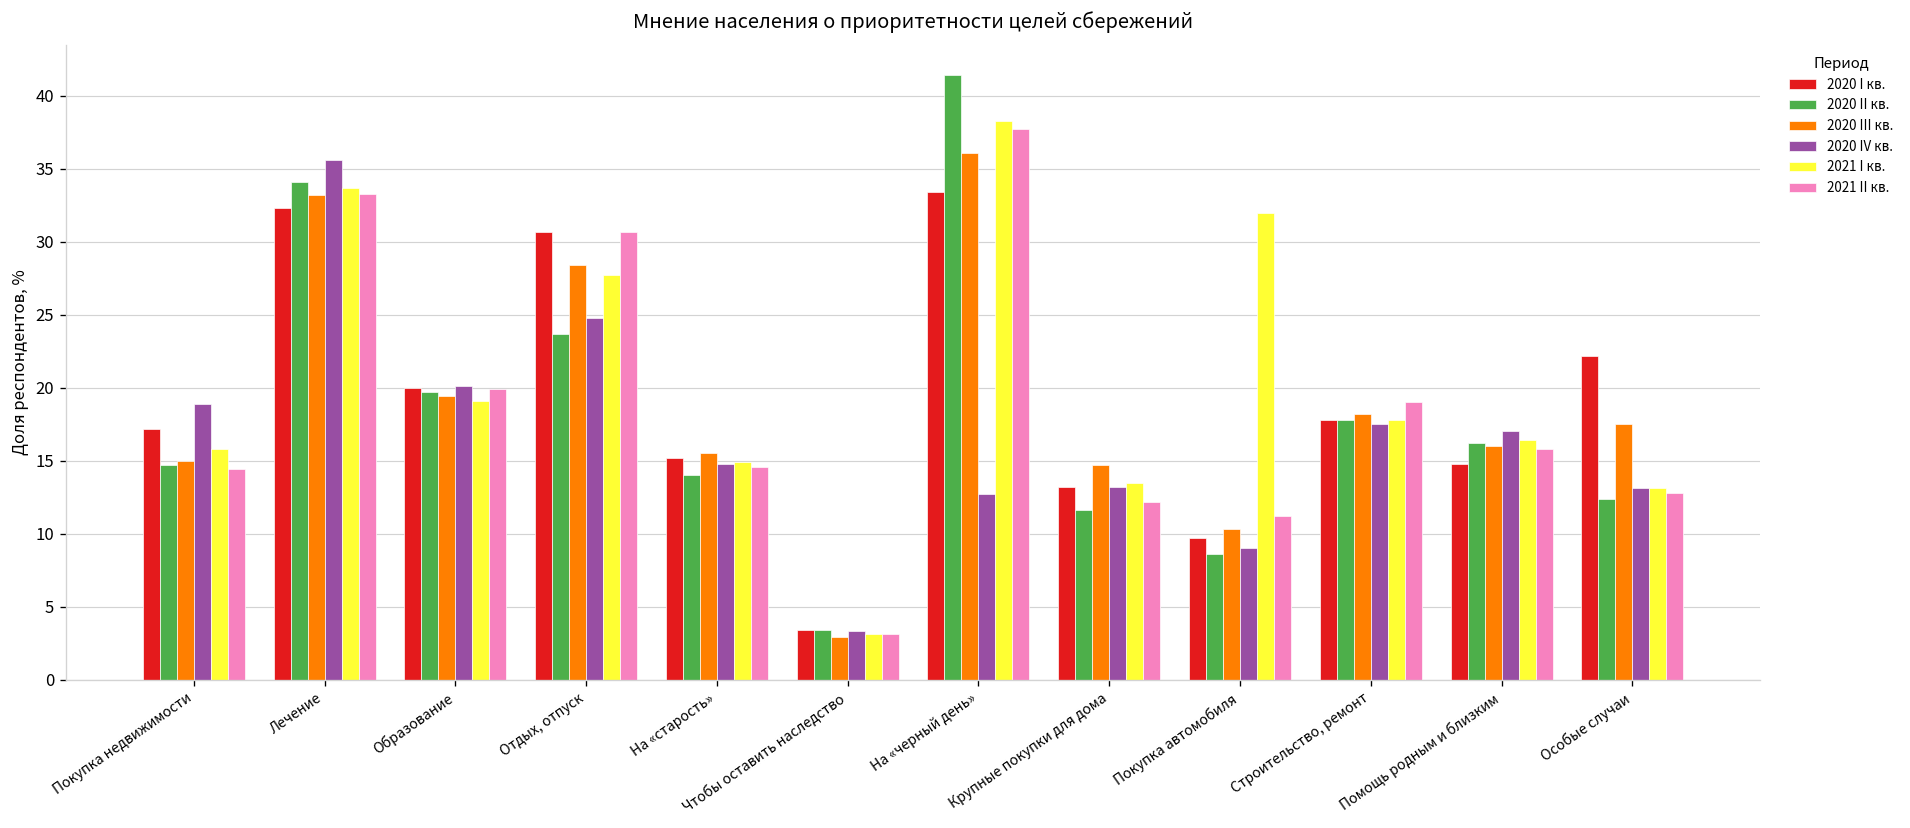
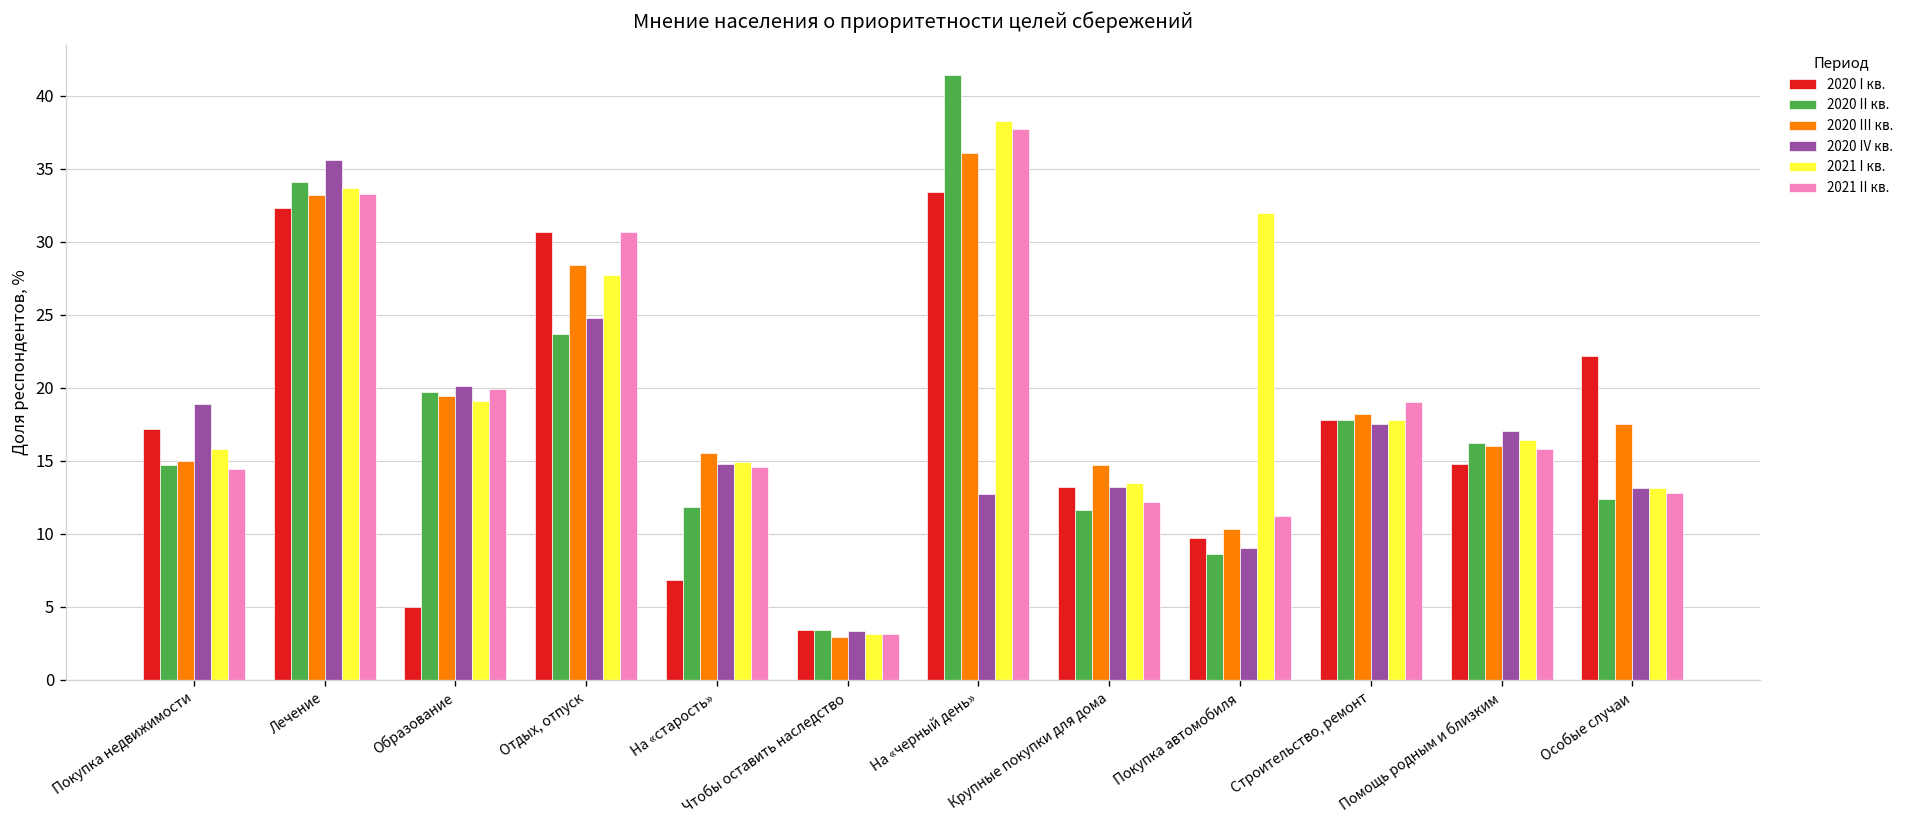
  {
    "2020 I кв.": {
      "Покупка недвижимости": 17.2,
      "Лечение": 32.3,
-     "Образование": 20,
+     "Образование": 5,
      "Отдых, отпуск": 30.7,
-     "На «старость»": 15.2,
+     "На «старость»": 6.8,
      "Чтобы оставить наследство": 3.4,
      "На «черный день»": 33.4,
      "Крупные покупки для дома": 13.2,
      "Покупка автомобиля": 9.7,
      "Строительство, ремонт": 17.8,
      "Помощь родным и близким": 14.8,
      "Особые случаи": 22.2
    },
    "2020 II кв.": {
      "Покупка недвижимости": 14.7,
      "Лечение": 34.1,
      "Образование": 19.7,
      "Отдых, отпуск": 23.7,
-     "На «старость»": 14.0,
+     "На «старость»": 11.8,
      "Чтобы оставить наследство": 3.4,
      "На «черный день»": 41.4,
      "Крупные покупки для дома": 11.6,
      "Покупка автомобиля": 8.6,
      "Строительство, ремонт": 17.8,
      "Помощь родным и близким": 16.2,
      "Особые случаи": 12.4
    },
    "2020 III кв.": {
      "Покупка недвижимости": 15.0,
      "Лечение": 33.2,
      "Образование": 19.4,
      "Отдых, отпуск": 28.4,
      "На «старость»": 15.5,
      "Чтобы оставить наследство": 2.9,
      "На «черный день»": 36.1,
      "Крупные покупки для дома": 14.7,
      "Покупка автомобиля": 10.3,
      "Строительство, ремонт": 18.2,
      "Помощь родным и близким": 16.0,
      "Особые случаи": 17.5
    },
    "2020 IV кв.": {
      "Покупка недвижимости": 18.9,
      "Лечение": 35.6,
      "Образование": 20.1,
      "Отдых, отпуск": 24.8,
      "На «старость»": 14.8,
      "Чтобы оставить наследство": 3.3,
      "На «черный день»": 12.7,
      "Крупные покупки для дома": 13.2,
      "Покупка автомобиля": 9.0,
      "Строительство, ремонт": 17.5,
      "Помощь родным и близким": 17.0,
      "Особые случаи": 13.1
    },
    "2021 I кв.": {
      "Покупка недвижимости": 15.8,
      "Лечение": 33.7,
      "Образование": 19.1,
      "Отдых, отпуск": 27.7,
      "На «старость»": 14.9,
      "Чтобы оставить наследство": 3.1,
      "На «черный день»": 38.3,
      "Крупные покупки для дома": 13.5,
      "Покупка автомобиля": 32.0,
      "Строительство, ремонт": 17.8,
      "Помощь родным и близким": 16.4,
      "Особые случаи": 13.1
    },
    "2021 II кв.": {
      "Покупка недвижимости": 14.4,
      "Лечение": 33.3,
      "Образование": 19.9,
      "Отдых, отпуск": 30.7,
      "На «старость»": 14.6,
      "Чтобы оставить наследство": 3.1,
      "На «черный день»": 37.7,
      "Крупные покупки для дома": 12.2,
      "Покупка автомобиля": 11.2,
      "Строительство, ремонт": 19.0,
      "Помощь родным и близким": 15.8,
      "Особые случаи": 12.8
    }
  }
